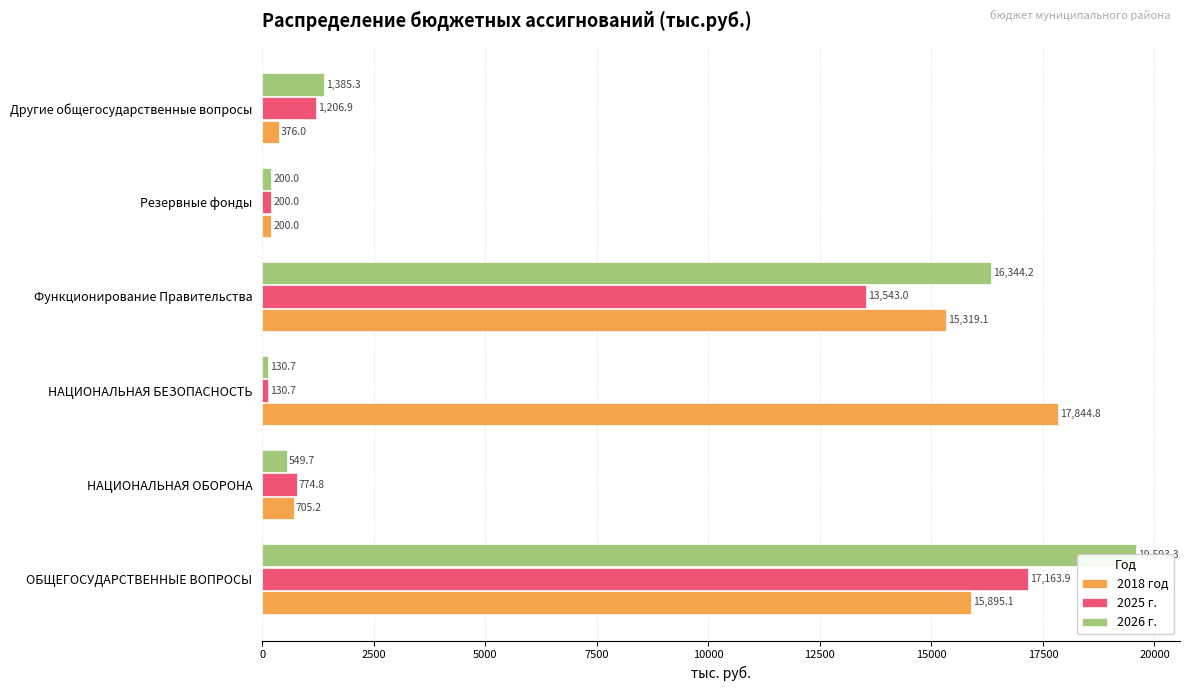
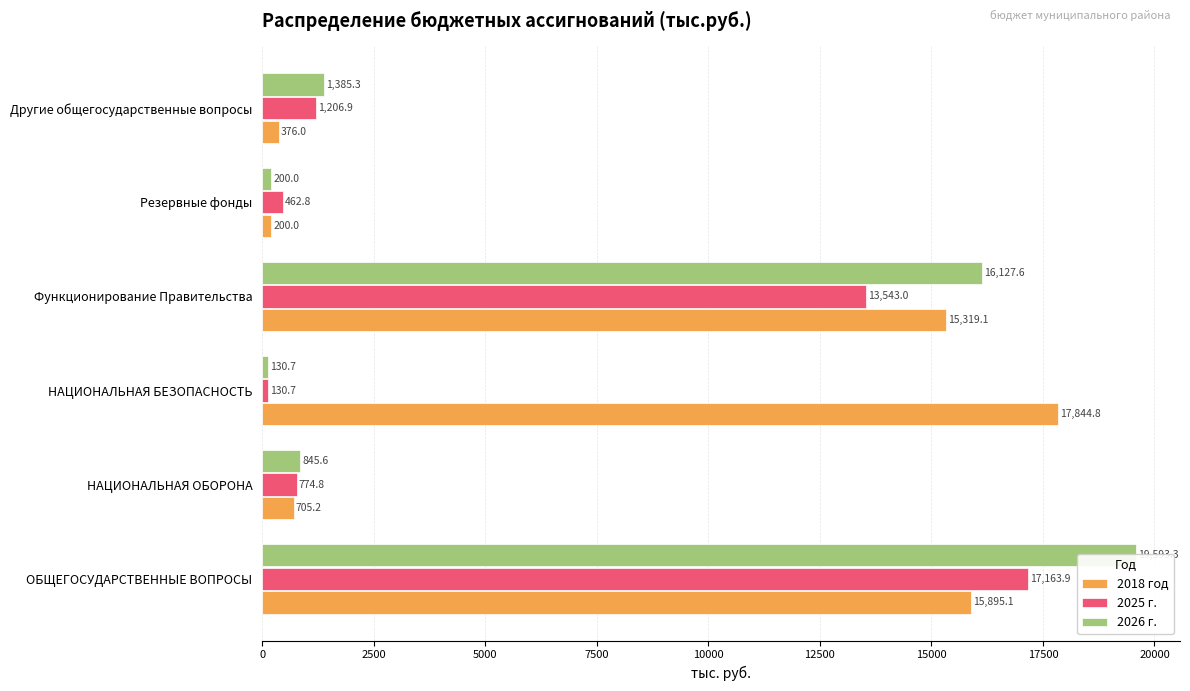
  {
    "2018 год": {
      "Другие общегосударственные вопросы": "376.0",
      "Резервные фонды": "200.0",
      "Функционирование Правительства": "15,319.1",
      "НАЦИОНАЛЬНАЯ БЕЗОПАСНОСТЬ": "17,844.8",
      "НАЦИОНАЛЬНАЯ ОБОРОНА": "705.2",
      "ОБЩЕГОСУДАРСТВЕННЫЕ ВОПРОСЫ": "15,895.1"
    },
    "2025 г.": {
      "Другие общегосударственные вопросы": "1,206.9",
-     "Резервные фонды": "200.0",
+     "Резервные фонды": "462.8",
      "Функционирование Правительства": "13,543.0",
      "НАЦИОНАЛЬНАЯ БЕЗОПАСНОСТЬ": "130.7",
      "НАЦИОНАЛЬНАЯ ОБОРОНА": "774.8",
      "ОБЩЕГОСУДАРСТВЕННЫЕ ВОПРОСЫ": "17,163.9"
    },
    "2026 г.": {
      "Другие общегосударственные вопросы": "1,385.3",
      "Резервные фонды": "200.0",
-     "Функционирование Правительства": "16,344.2",
+     "Функционирование Правительства": "16,127.6",
      "НАЦИОНАЛЬНАЯ БЕЗОПАСНОСТЬ": "130.7",
-     "НАЦИОНАЛЬНАЯ ОБОРОНА": "549.7"
+     "НАЦИОНАЛЬНАЯ ОБОРОНА": "845.6"
    }
  }
